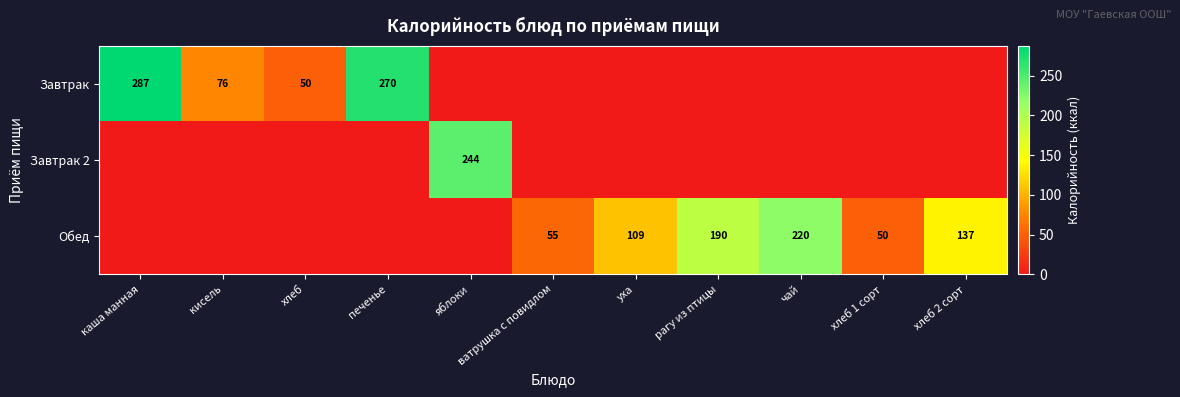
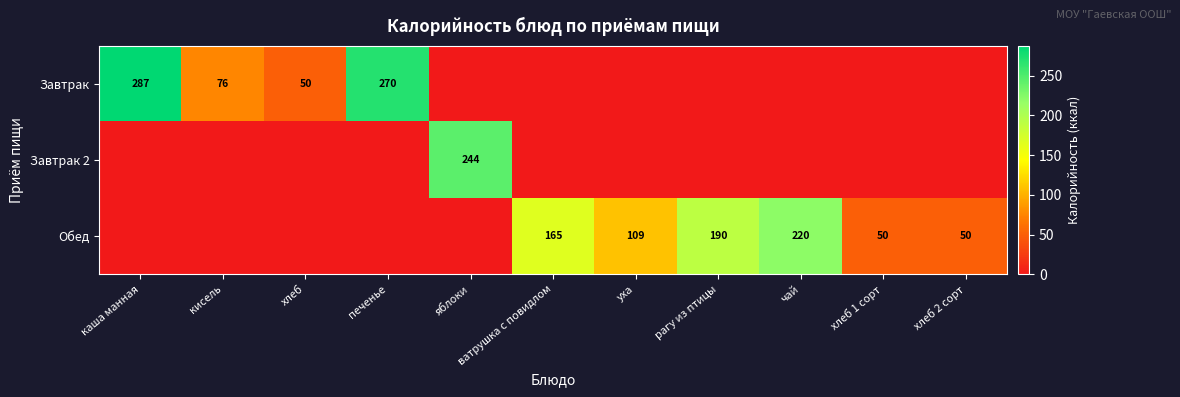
  {
    "Завтрак": {
      "каша манная": 287,
      "кисель": 76,
      "хлеб": 50,
      "печенье": 270
    },
    "Завтрак 2": {
      "яблоки": 244
    },
    "Обед": {
-     "ватрушка с повидлом": 55,
+     "ватрушка с повидлом": 165,
      "уха": 109,
      "рагу из птицы": 190,
      "чай": 220,
      "хлеб 1 сорт": 50,
-     "хлеб 2 сорт": 137
+     "хлеб 2 сорт": 50
    }
  }
